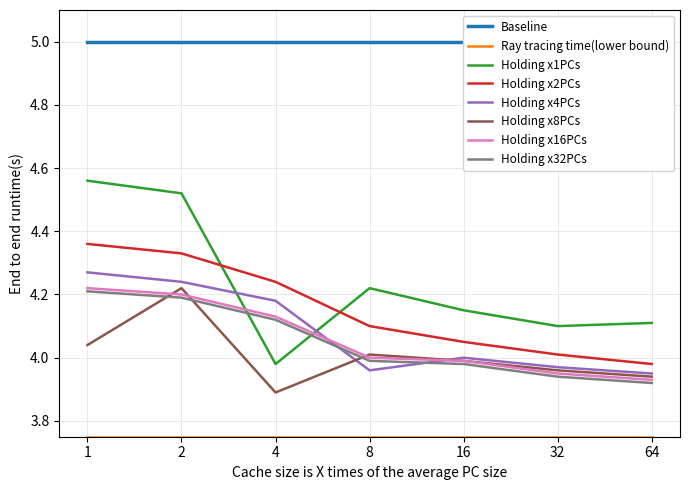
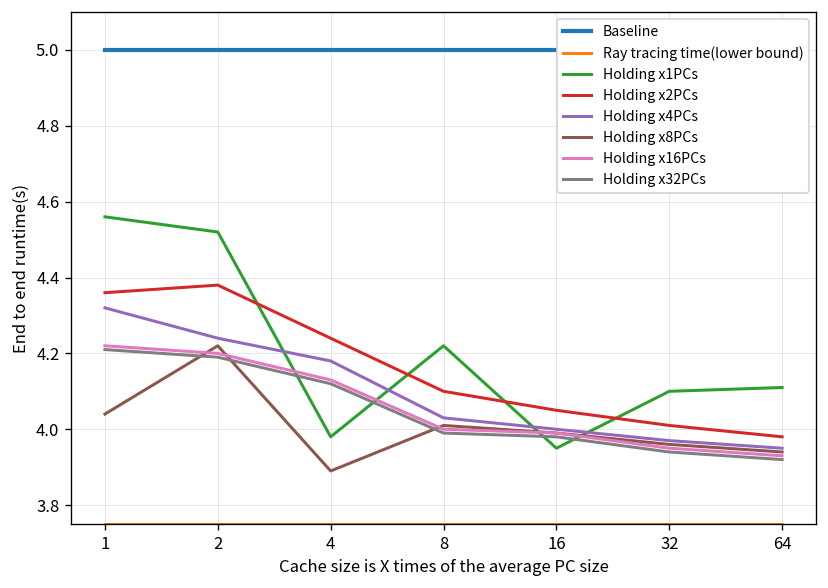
  {
    "Baseline": {
      "1": 5.00,
      "2": 5.00,
      "4": 5.00,
      "8": 5.00
    },
    "Ray tracing time(lower bound)": {
      "1": 3.75,
      "2": 3.75,
      "4": 3.75,
      "8": 3.75,
      "16": 3.75,
      "32": 3.75,
      "64": 3.75
    },
    "Holding x1PCs": {
      "1": 4.56,
      "2": 4.52,
      "4": 3.98,
      "8": 4.22,
-     "16": 4.15,
+     "16": 3.95,
      "32": 4.10,
      "64": 4.11
    },
    "Holding x2PCs": {
      "1": 4.36,
-     "2": 4.33,
+     "2": 4.38,
      "4": 4.24,
      "8": 4.10,
      "16": 4.05,
      "32": 4.01,
      "64": 3.98
    },
    "Holding x4PCs": {
-     "1": 4.27,
+     "1": 4.32,
      "2": 4.24,
      "4": 4.18,
-     "8": 3.96,
+     "8": 4.03,
      "16": 4.00,
      "32": 3.97,
      "64": 3.95
    },
    "Holding x8PCs": {
      "1": 4.04,
      "2": 4.22,
      "4": 3.89,
      "8": 4.01,
      "32": 3.96,
      "64": 3.94
    },
    "Holding x16PCs": {
      "1": 4.22,
      "2": 4.20,
      "4": 4.13,
      "8": 4.00,
      "32": 3.95,
      "64": 3.93
    },
    "Holding x32PCs": {
      "1": 4.21,
      "2": 4.19,
      "4": 4.12,
      "8": 3.99,
      "16": 3.98,
      "32": 3.94,
      "64": 3.92
    }
  }
